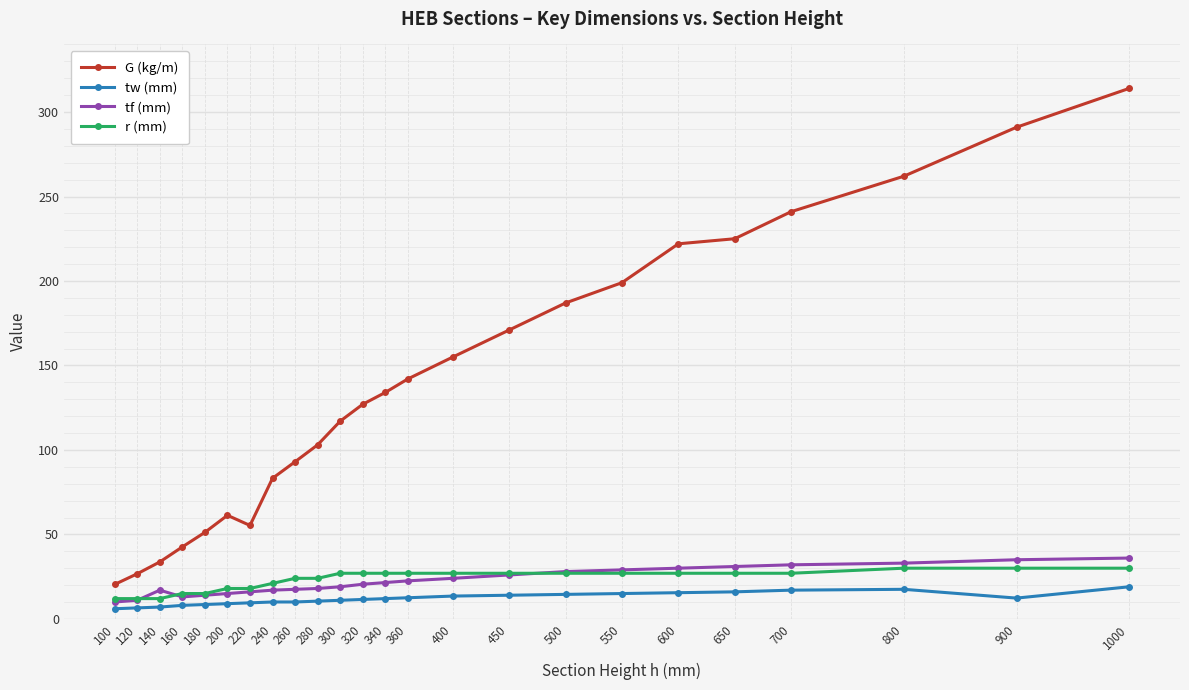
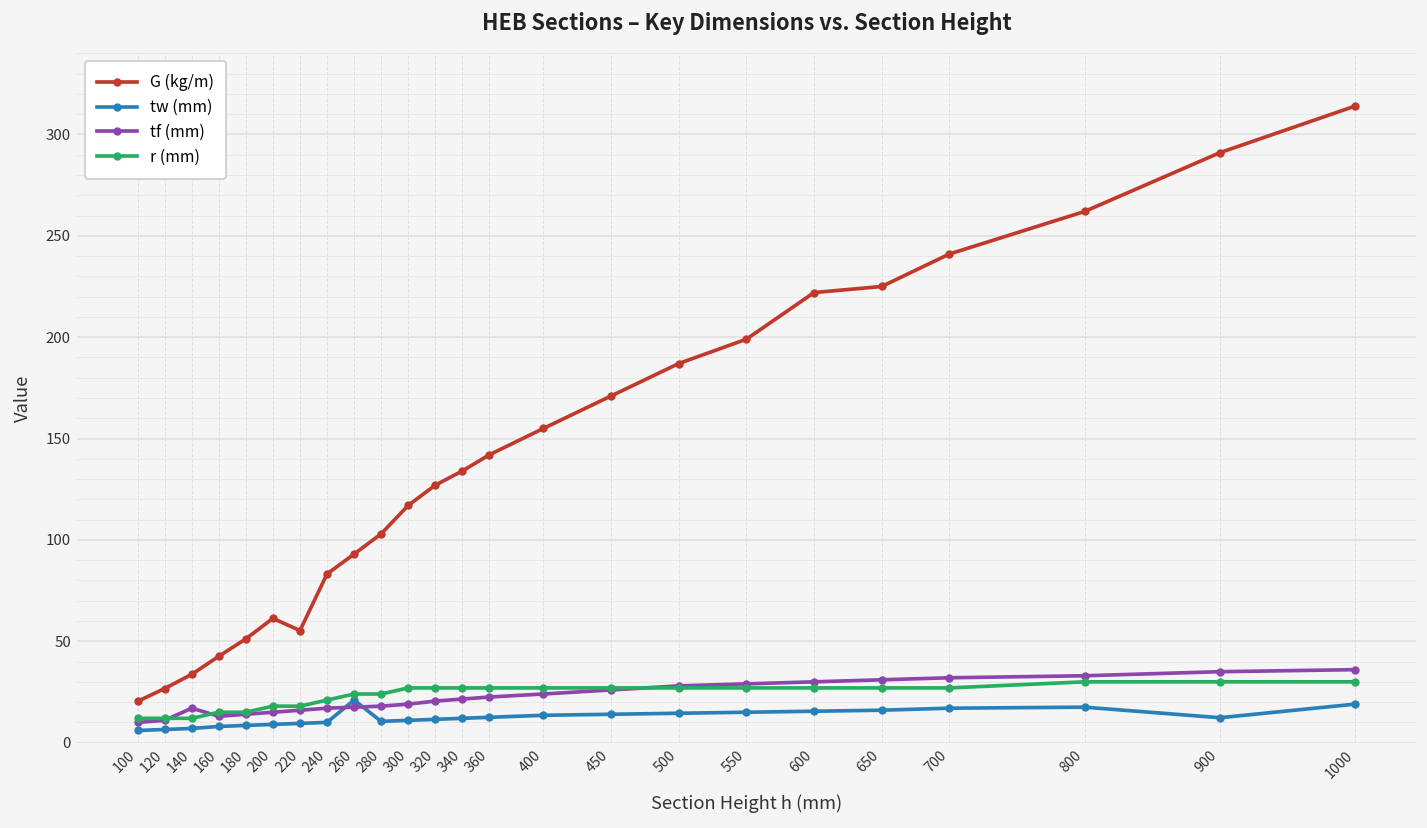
  {
    "G (kg/m)": {
      "100": 20,
      "120": 27,
      "140": 34,
      "160": 43,
      "180": 51,
      "200": 61,
      "220": 55,
      "240": 83,
      "260": 93,
      "280": 103,
      "300": 117,
      "320": 127,
      "340": 134,
      "360": 142,
      "400": 155,
      "450": 171,
      "500": 187,
      "550": 199,
      "600": 222,
      "650": 225,
      "700": 241,
      "800": 262,
      "900": 291,
      "1000": 314
    },
    "tw (mm)": {
      "100": 6,
      "120": 7,
      "140": 7,
      "160": 8,
      "180": 9,
      "200": 9,
      "220": 10,
      "240": 10,
-     "260": 10,
+     "260": 21,
      "280": 11,
      "300": 11,
      "320": 12,
      "340": 12,
      "360": 13,
      "400": 14,
      "450": 14,
      "500": 15,
      "550": 15,
      "600": 16,
      "650": 16,
      "700": 17,
      "800": 18,
      "900": 12,
      "1000": 19
    },
    "tf (mm)": {
      "100": 10,
      "140": 17,
      "160": 13,
      "200": 15,
      "220": 16,
      "240": 17,
      "260": 18,
      "280": 18,
      "300": 19,
      "320": 21,
      "340": 22,
      "360": 23,
      "400": 24,
      "550": 29,
      "600": 30,
      "650": 31,
      "700": 32,
      "800": 33,
      "900": 35,
      "1000": 36
    },
    "r (mm)": {
      "100": 12,
      "140": 12,
      "160": 15,
      "200": 18,
      "220": 18,
      "240": 21,
      "260": 24,
      "280": 24,
      "300": 27,
      "320": 27,
      "340": 27,
      "360": 27,
      "400": 27,
      "550": 27,
      "600": 27,
      "650": 27,
      "700": 27,
      "800": 30,
      "900": 30,
      "1000": 30
    }
  }
